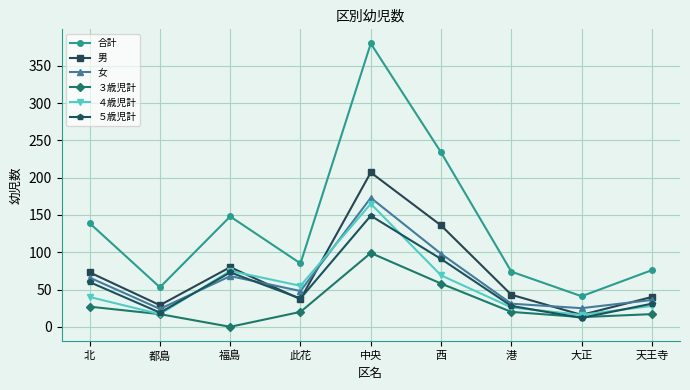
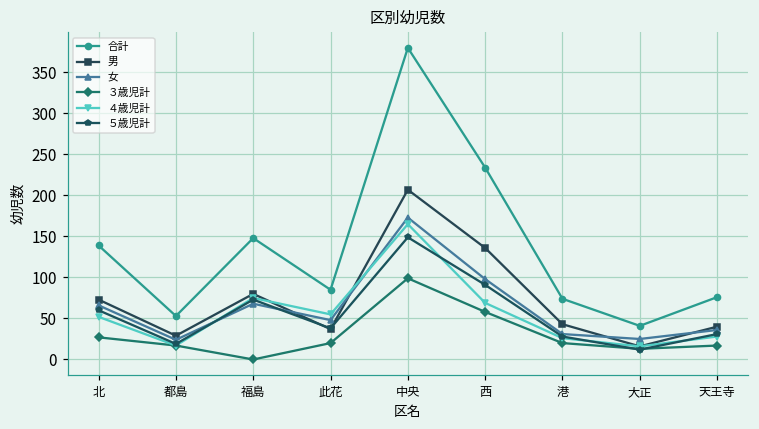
  {
    "４歳児計": {
-     "北": 40,
+     "北": 50,
      "此花": 60,
      "中央": 170,
      "西": 70
    }
  }
